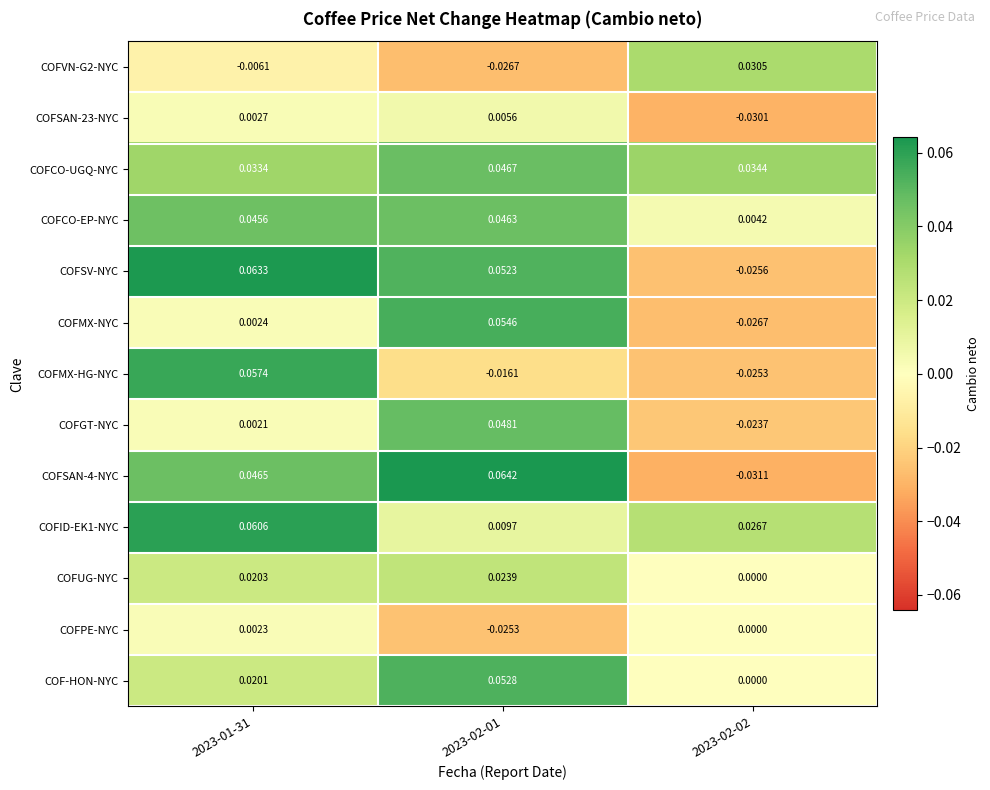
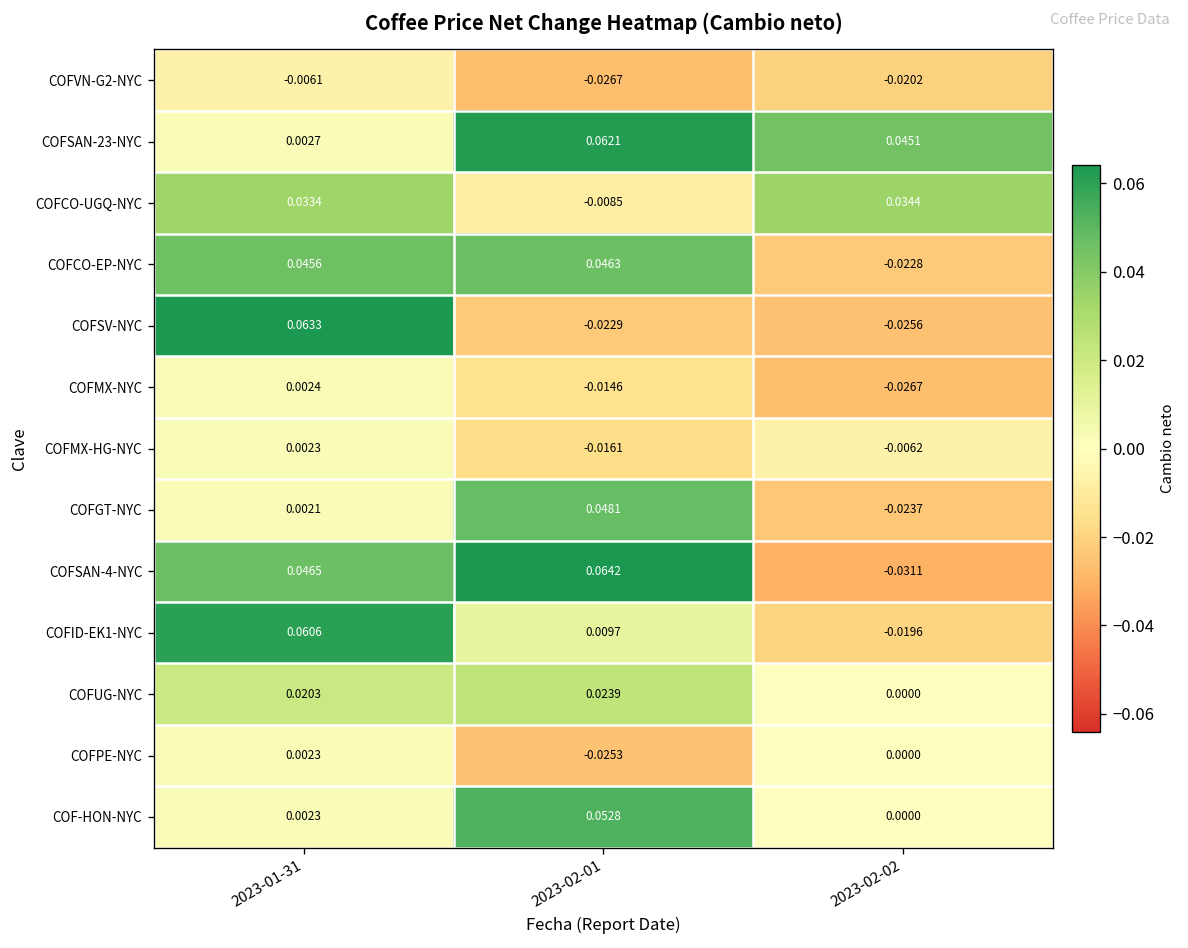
  {
    "COFVN-G2-NYC": {
      "2023-01-31": -0.0061,
      "2023-02-01": -0.0267,
-     "2023-02-02": 0.0305
+     "2023-02-02": -0.0202
    },
    "COFSAN-23-NYC": {
      "2023-01-31": 0.0027,
-     "2023-02-01": 0.0056,
-     "2023-02-02": -0.0301
+     "2023-02-01": 0.0621,
+     "2023-02-02": 0.0451
    },
    "COFCO-UGQ-NYC": {
      "2023-01-31": 0.0334,
-     "2023-02-01": 0.0467,
+     "2023-02-01": -0.0085,
      "2023-02-02": 0.0344
    },
    "COFCO-EP-NYC": {
      "2023-01-31": 0.0456,
      "2023-02-01": 0.0463,
-     "2023-02-02": 0.0042
+     "2023-02-02": -0.0228
    },
    "COFSV-NYC": {
      "2023-01-31": 0.0633,
-     "2023-02-01": 0.0523,
+     "2023-02-01": -0.0229,
      "2023-02-02": -0.0256
    },
    "COFMX-NYC": {
      "2023-01-31": 0.0024,
-     "2023-02-01": 0.0546,
+     "2023-02-01": -0.0146,
      "2023-02-02": -0.0267
    },
    "COFMX-HG-NYC": {
-     "2023-01-31": 0.0574,
+     "2023-01-31": 0.0023,
      "2023-02-01": -0.0161,
-     "2023-02-02": -0.0253
+     "2023-02-02": -0.0062
    },
    "COFGT-NYC": {
      "2023-01-31": 0.0021,
      "2023-02-01": 0.0481,
      "2023-02-02": -0.0237
    },
    "COFSAN-4-NYC": {
      "2023-01-31": 0.0465,
      "2023-02-01": 0.0642,
      "2023-02-02": -0.0311
    },
    "COFID-EK1-NYC": {
      "2023-01-31": 0.0606,
      "2023-02-01": 0.0097,
-     "2023-02-02": 0.0267
+     "2023-02-02": -0.0196
    },
    "COFUG-NYC": {
      "2023-01-31": 0.0203,
      "2023-02-01": 0.0239,
      "2023-02-02": 0.0000
    },
    "COFPE-NYC": {
      "2023-01-31": 0.0023,
      "2023-02-01": -0.0253,
      "2023-02-02": 0.0000
    },
    "COF-HON-NYC": {
-     "2023-01-31": 0.0201,
+     "2023-01-31": 0.0023,
      "2023-02-01": 0.0528,
      "2023-02-02": 0.0000
    }
  }
